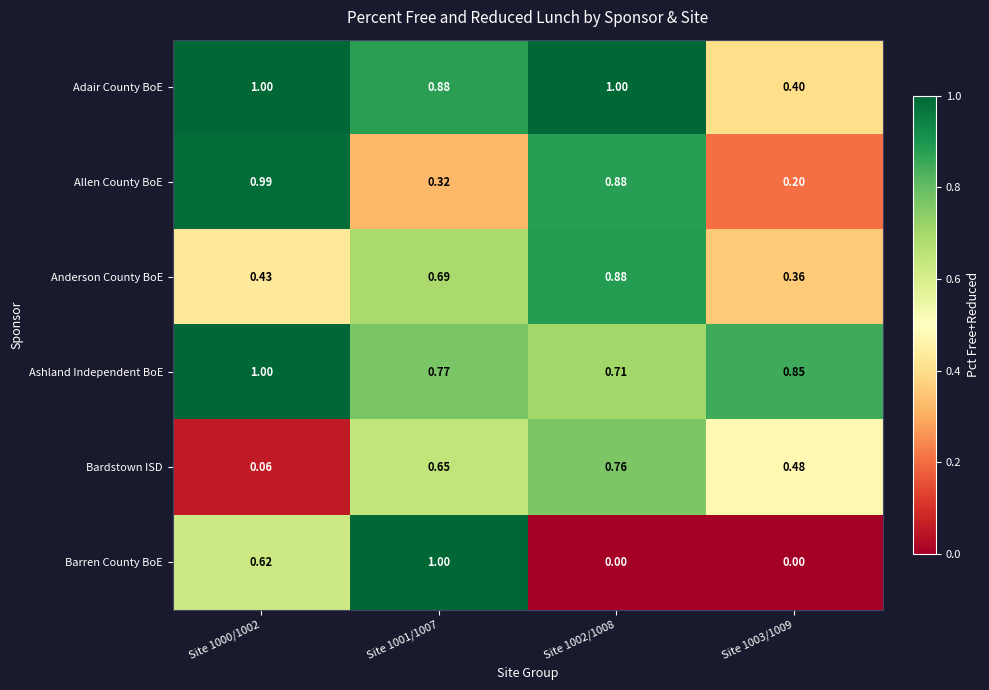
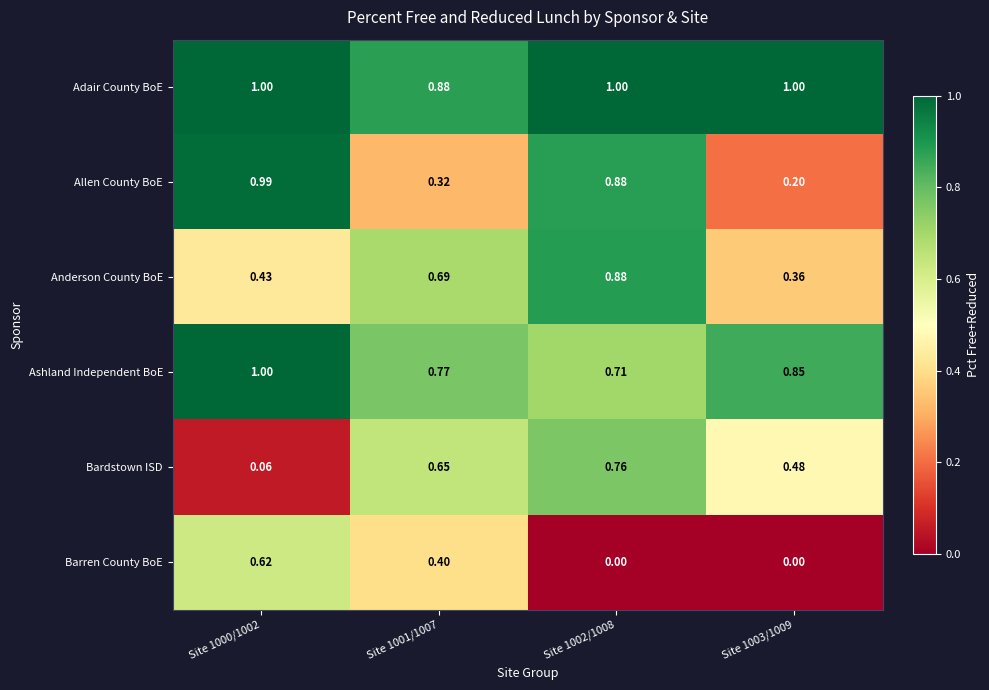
  {
    "Adair County BoE": {
      "Site 1000/1002": 1.00,
      "Site 1001/1007": 0.88,
      "Site 1002/1008": 1.00,
-     "Site 1003/1009": 0.40
+     "Site 1003/1009": 1.00
    },
    "Allen County BoE": {
      "Site 1000/1002": 0.99,
      "Site 1001/1007": 0.32,
      "Site 1002/1008": 0.88,
      "Site 1003/1009": 0.20
    },
    "Anderson County BoE": {
      "Site 1000/1002": 0.43,
      "Site 1001/1007": 0.69,
      "Site 1002/1008": 0.88,
      "Site 1003/1009": 0.36
    },
    "Ashland Independent BoE": {
      "Site 1000/1002": 1.00,
      "Site 1001/1007": 0.77,
      "Site 1002/1008": 0.71,
      "Site 1003/1009": 0.85
    },
    "Bardstown ISD": {
      "Site 1000/1002": 0.06,
      "Site 1001/1007": 0.65,
      "Site 1002/1008": 0.76,
      "Site 1003/1009": 0.48
    },
    "Barren County BoE": {
      "Site 1000/1002": 0.62,
-     "Site 1001/1007": 1.00,
+     "Site 1001/1007": 0.40,
      "Site 1002/1008": 0.00,
      "Site 1003/1009": 0.00
    }
  }
